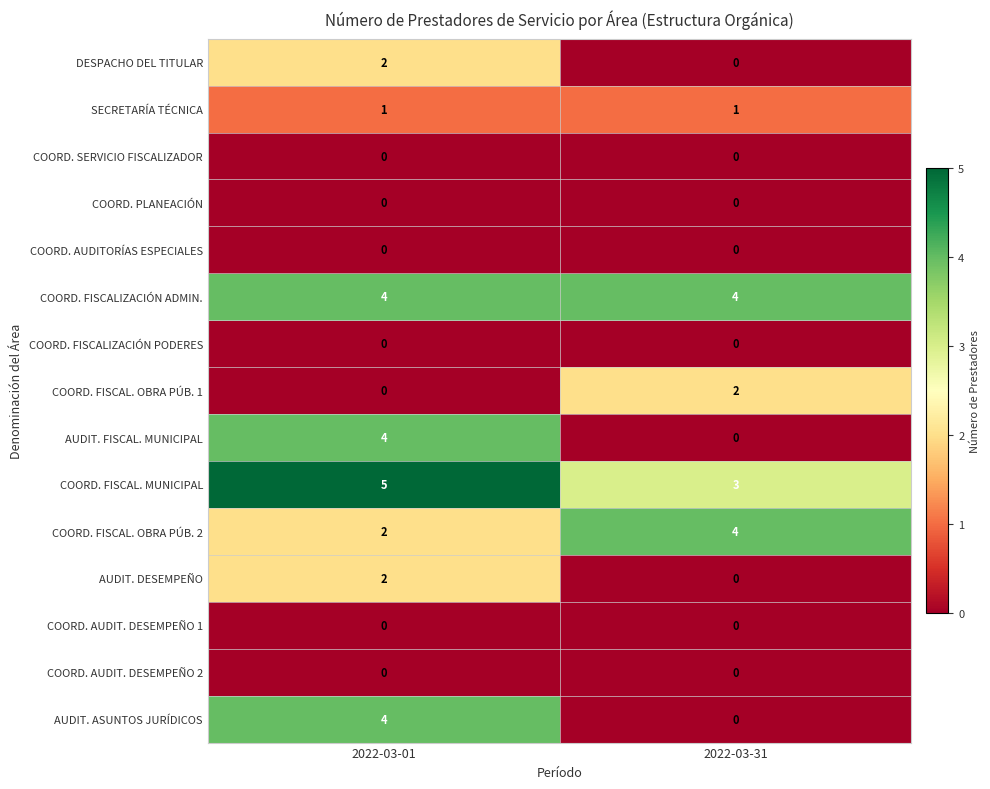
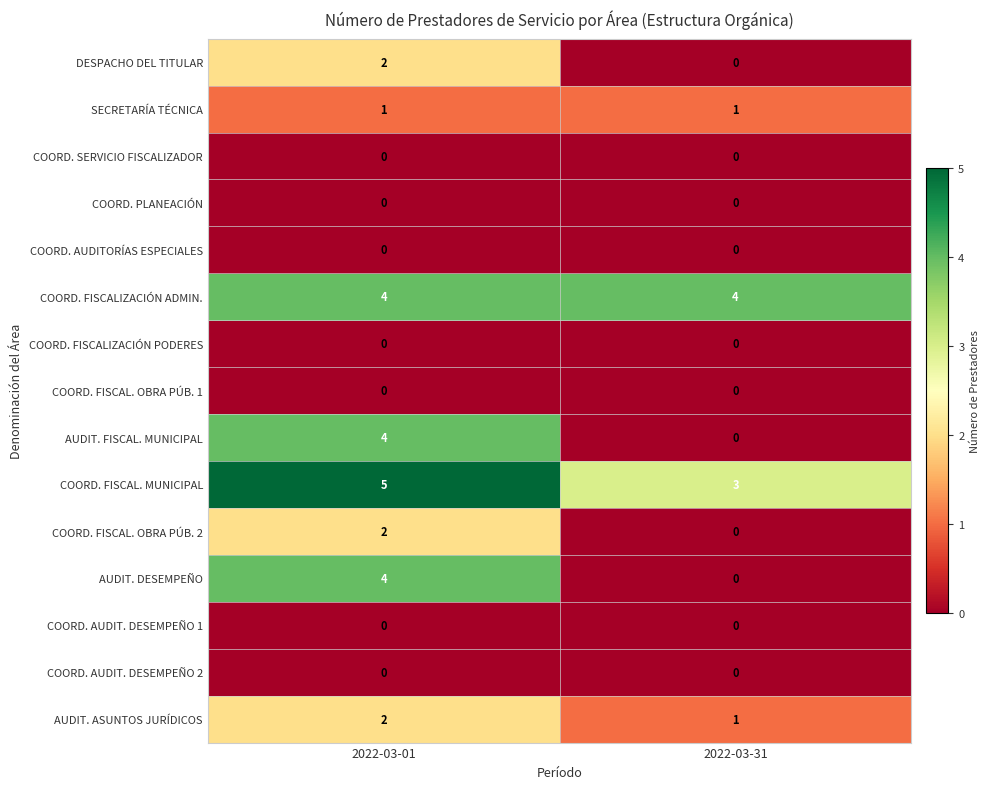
  {
    "DESPACHO DEL TITULAR": {
      "2022-03-01": 2,
      "2022-03-31": 0
    },
    "SECRETARÍA TÉCNICA": {
      "2022-03-01": 1,
      "2022-03-31": 1
    },
    "COORD. SERVICIO FISCALIZADOR": {
      "2022-03-01": 0,
      "2022-03-31": 0
    },
    "COORD. PLANEACIÓN": {
      "2022-03-01": 0,
      "2022-03-31": 0
    },
    "COORD. AUDITORÍAS ESPECIALES": {
      "2022-03-01": 0,
      "2022-03-31": 0
    },
    "COORD. FISCALIZACIÓN ADMIN.": {
      "2022-03-01": 4,
      "2022-03-31": 4
    },
    "COORD. FISCALIZACIÓN PODERES": {
      "2022-03-01": 0,
      "2022-03-31": 0
    },
    "COORD. FISCAL. OBRA PÚB. 1": {
      "2022-03-01": 0,
-     "2022-03-31": 2
+     "2022-03-31": 0
    },
    "AUDIT. FISCAL. MUNICIPAL": {
      "2022-03-01": 4,
      "2022-03-31": 0
    },
    "COORD. FISCAL. MUNICIPAL": {
      "2022-03-01": 5,
      "2022-03-31": 3
    },
    "COORD. FISCAL. OBRA PÚB. 2": {
      "2022-03-01": 2,
-     "2022-03-31": 4
+     "2022-03-31": 0
    },
    "AUDIT. DESEMPEÑO": {
-     "2022-03-01": 2,
+     "2022-03-01": 4,
      "2022-03-31": 0
    },
    "COORD. AUDIT. DESEMPEÑO 1": {
      "2022-03-01": 0,
      "2022-03-31": 0
    },
    "COORD. AUDIT. DESEMPEÑO 2": {
      "2022-03-01": 0,
      "2022-03-31": 0
    },
    "AUDIT. ASUNTOS JURÍDICOS": {
-     "2022-03-01": 4,
-     "2022-03-31": 0
+     "2022-03-01": 2,
+     "2022-03-31": 1
    }
  }
